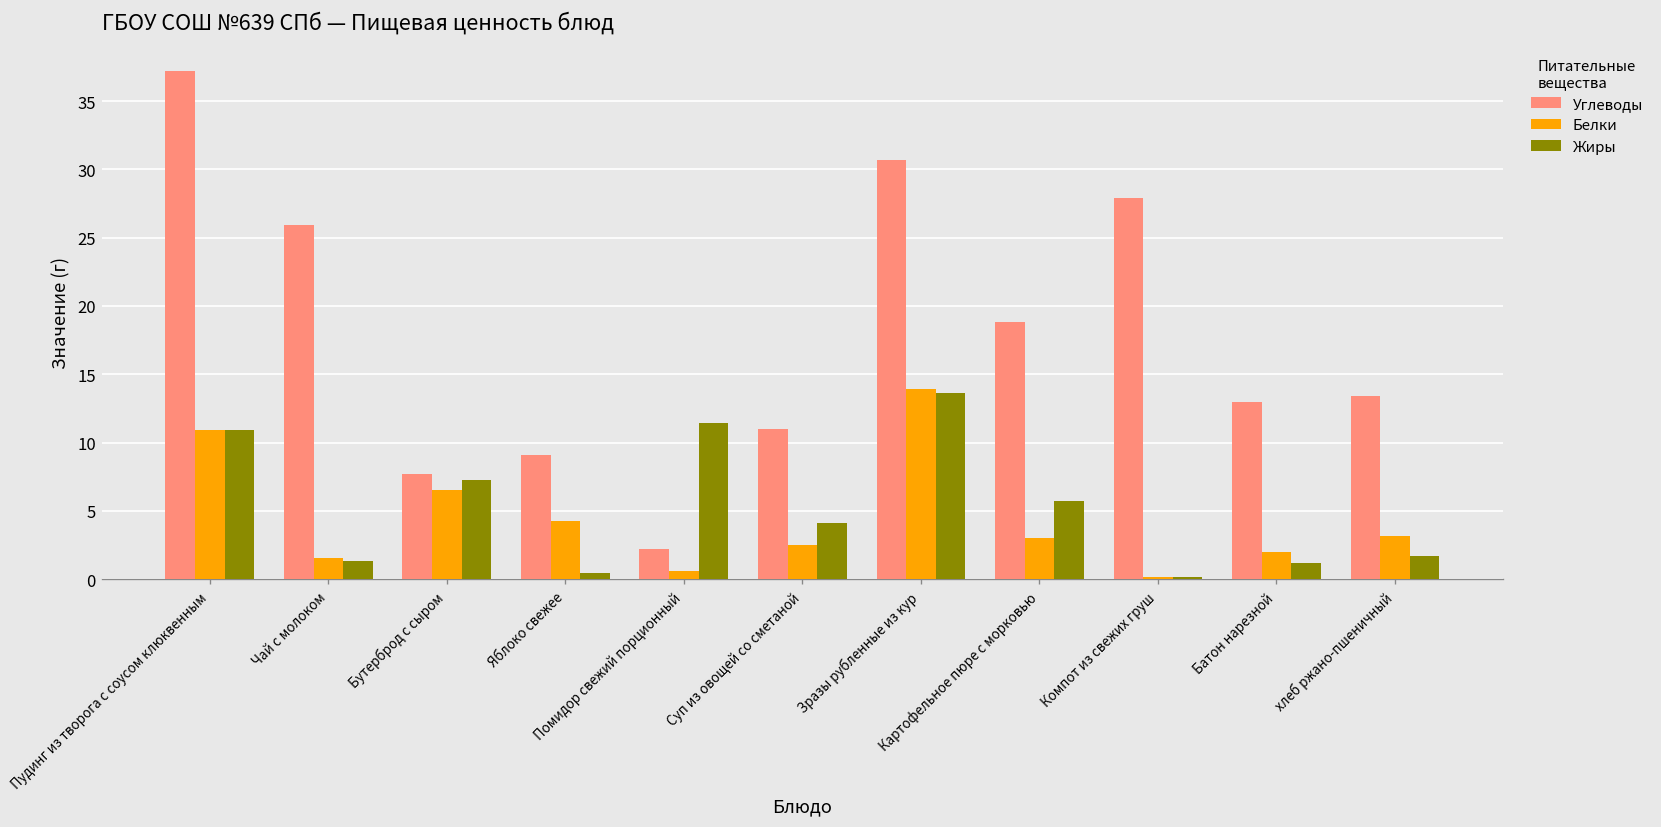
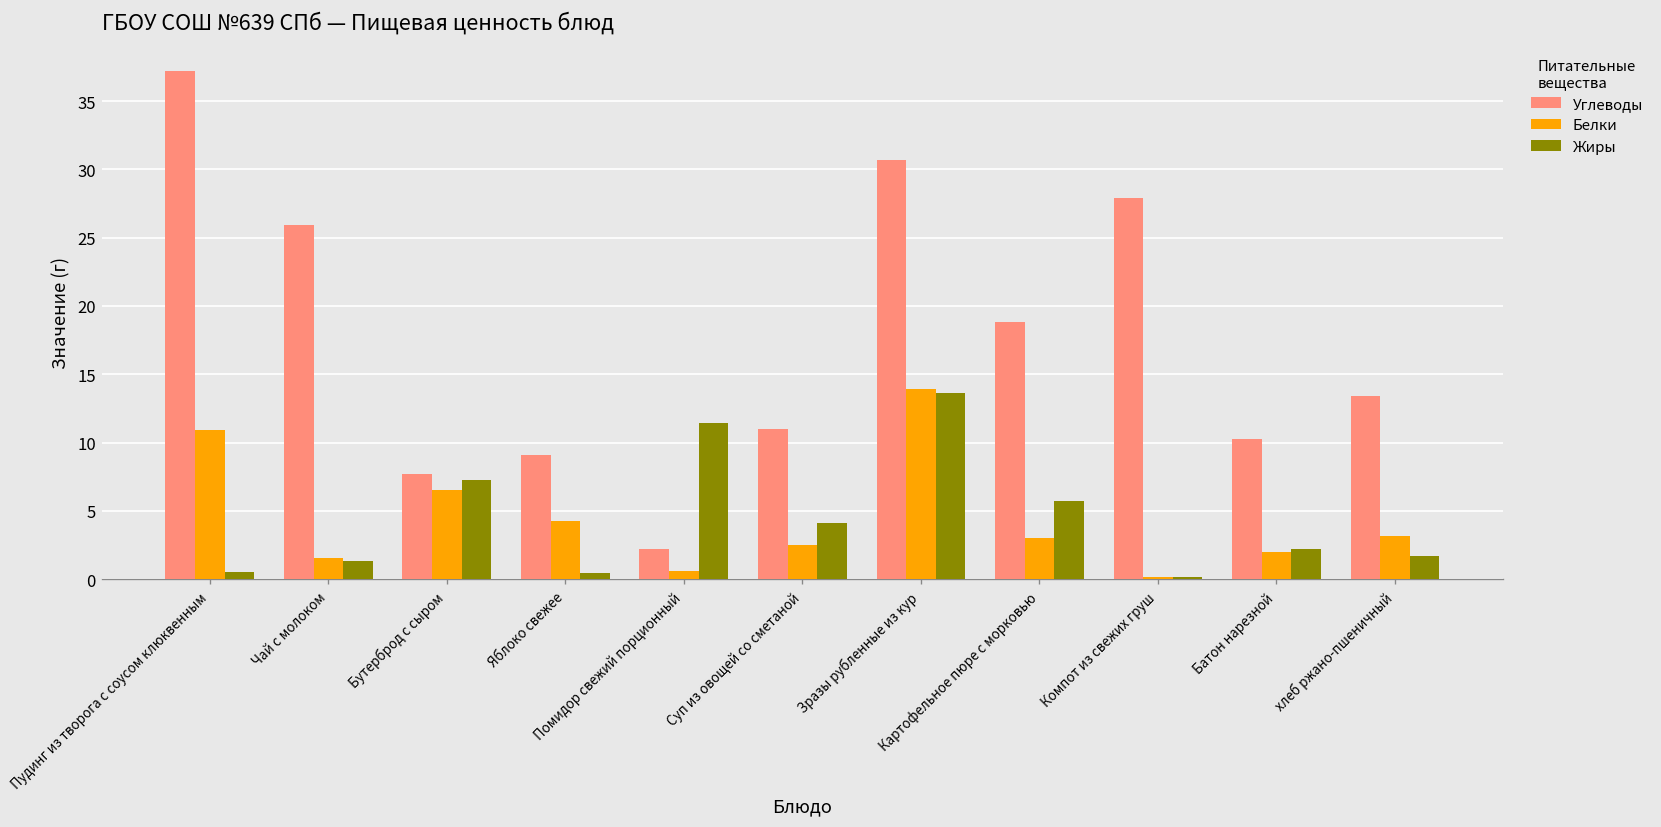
  {
    "Углеводы": {
      "Пудинг из творога с соусом клюквенным": 37.2,
      "Чай с молоком": 25.9,
      "Бутерброд с сыром": 7.7,
      "Яблоко свежее": 9.1,
      "Помидор свежий порционный": 2.2,
      "Суп из овощей со сметаной": 11.0,
      "Зразы рубленные из кур": 30.7,
      "Картофельное пюре с морковью": 18.8,
      "Компот из свежих груш": 27.9,
-     "Батон нарезной": 13.0,
+     "Батон нарезной": 10.3,
      "хлеб ржано-пшеничный": 13.4
    },
    "Белки": {
      "Пудинг из творога с соусом клюквенным": 10.9,
      "Чай с молоком": 1.5,
      "Бутерброд с сыром": 6.5,
      "Яблоко свежее": 4.3,
      "Помидор свежий порционный": 0.6,
      "Суп из овощей со сметаной": 2.5,
      "Зразы рубленные из кур": 13.9,
      "Картофельное пюре с морковью": 3.0,
      "Батон нарезной": 2.0,
      "хлеб ржано-пшеничный": 3.2
    },
    "Жиры": {
-     "Пудинг из творога с соусом клюквенным": 10.9,
+     "Пудинг из творога с соусом клюквенным": 0.5,
      "Чай с молоком": 1.4,
      "Бутерброд с сыром": 7.3,
      "Яблоко свежее": 0.4,
      "Помидор свежий порционный": 11.4,
      "Суп из овощей со сметаной": 4.1,
      "Зразы рубленные из кур": 13.6,
      "Картофельное пюре с морковью": 5.8,
-     "Батон нарезной": 1.2,
+     "Батон нарезной": 2.2,
      "хлеб ржано-пшеничный": 1.7
    }
  }
